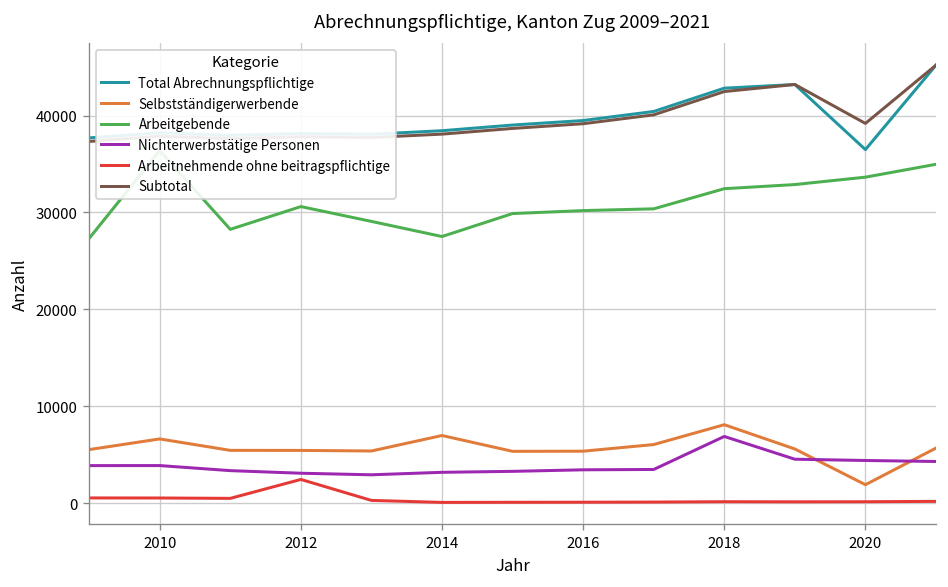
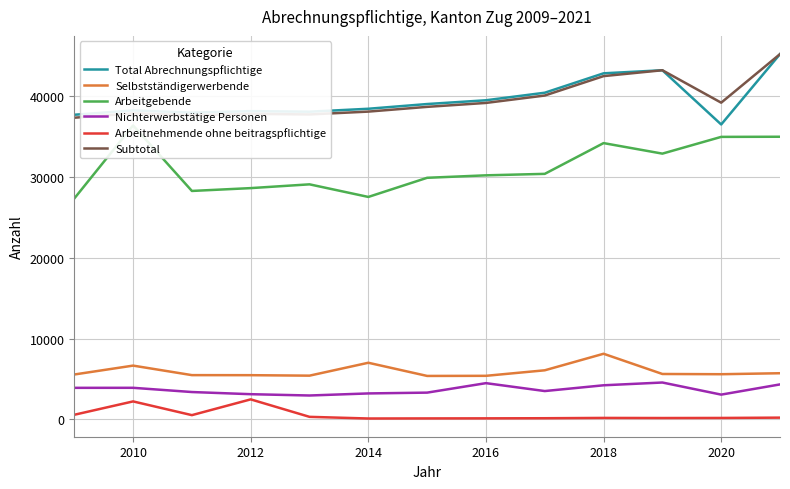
  {
    "Total Abrechnungspflichtige": {
      "2014": 38000,
      "2016": 39000,
      "2018": 43000,
      "2020": 36000
    },
    "Selbstständigerwerbende": {
      "2010": 7000,
      "2012": 5000,
      "2014": 7000,
      "2016": 5000,
      "2018": 8000,
-     "2020": 2000
+     "2020": 6000
    },
    "Arbeitgebende": {
-     "2012": 31000,
+     "2012": 29000,
      "2014": 28000,
      "2016": 30000,
-     "2018": 32000,
-     "2020": 34000
+     "2018": 34000,
+     "2020": 35000
    },
    "Nichterwerbstätige Personen": {
      "2010": 4000,
      "2012": 3000,
      "2014": 3000,
-     "2016": 3000,
-     "2018": 7000,
-     "2020": 4000
+     "2016": 4000,
+     "2018": 4000,
+     "2020": 3000
    },
    "Arbeitnehmende ohne beitragspflichtige": {
-     "2010": 1000,
+     "2010": 2000,
      "2012": 2000,
      "2014": 0,
      "2016": 0,
      "2018": 0,
      "2020": 0
    },
    "Subtotal": {
      "2014": 38000,
      "2016": 39000,
      "2018": 42000,
      "2020": 39000
    }
  }
